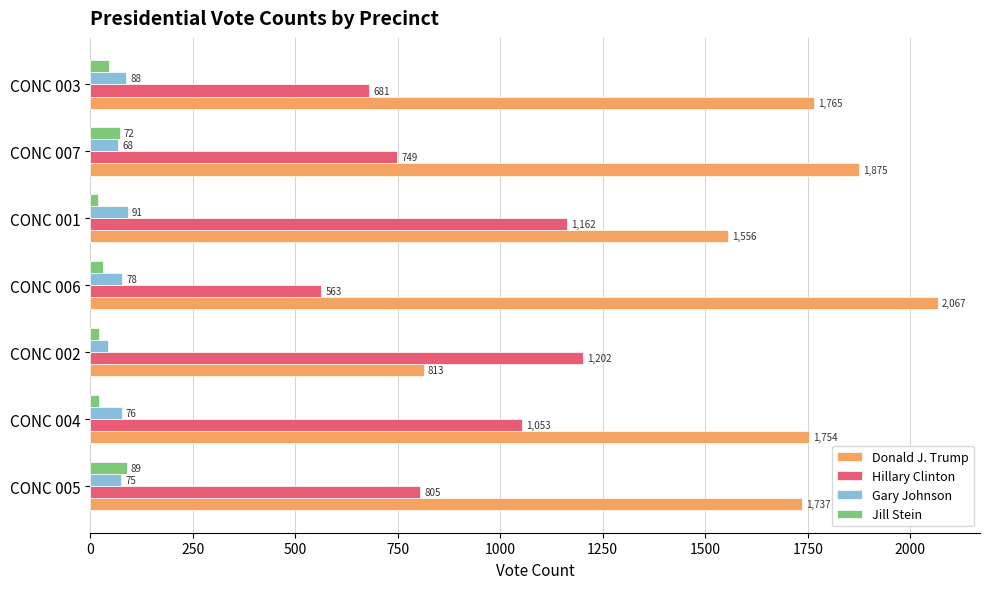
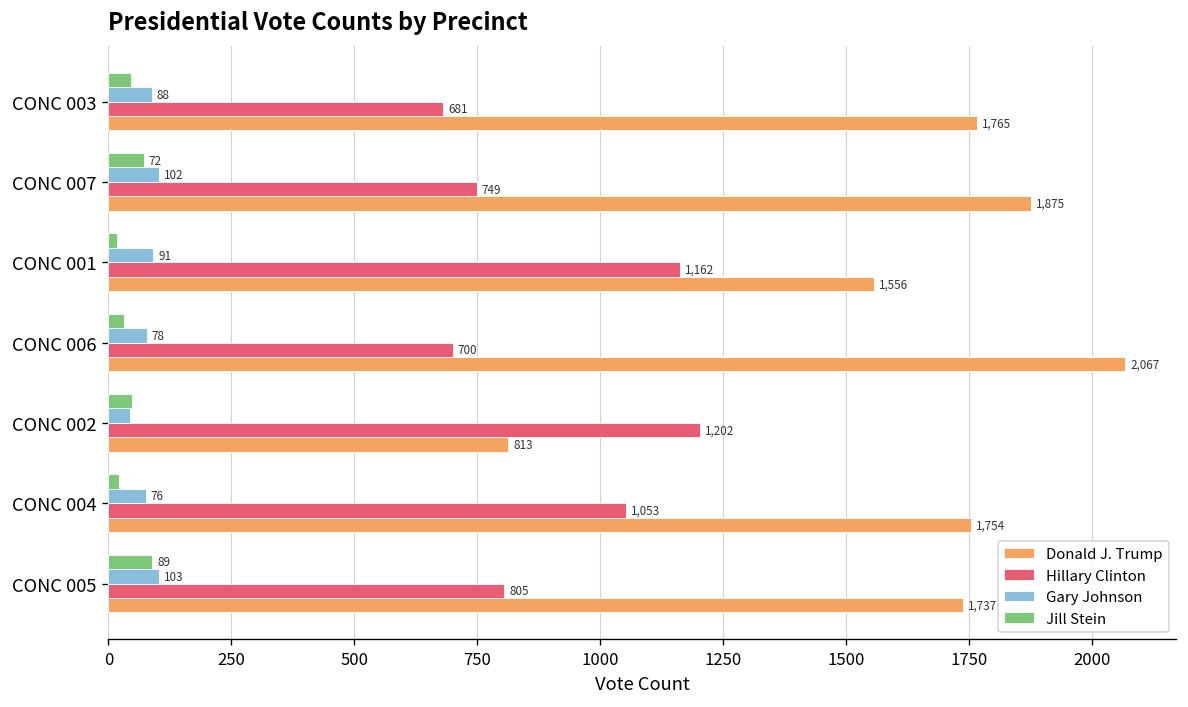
  {
    "Donald J. Trump": {
      "CONC 003": "1,765",
      "CONC 007": "1,875",
      "CONC 001": "1,556",
      "CONC 006": "2,067",
      "CONC 002": "813",
      "CONC 004": "1,754",
      "CONC 005": "1,737"
    },
    "Hillary Clinton": {
      "CONC 003": "681",
      "CONC 007": "749",
      "CONC 001": "1,162",
-     "CONC 006": "563",
+     "CONC 006": "700",
      "CONC 002": "1,202",
      "CONC 004": "1,053",
      "CONC 005": "805"
    },
    "Gary Johnson": {
      "CONC 003": "88",
-     "CONC 007": "68",
+     "CONC 007": "102",
      "CONC 001": "91",
      "CONC 006": "78",
      "CONC 004": "76",
-     "CONC 005": "75"
+     "CONC 005": "103"
    },
    "Jill Stein": {
      "CONC 003": "50",
      "CONC 001": "20",
      "CONC 006": "30",
-     "CONC 002": "20",
+     "CONC 002": "50",
      "CONC 004": "20"
    }
  }
